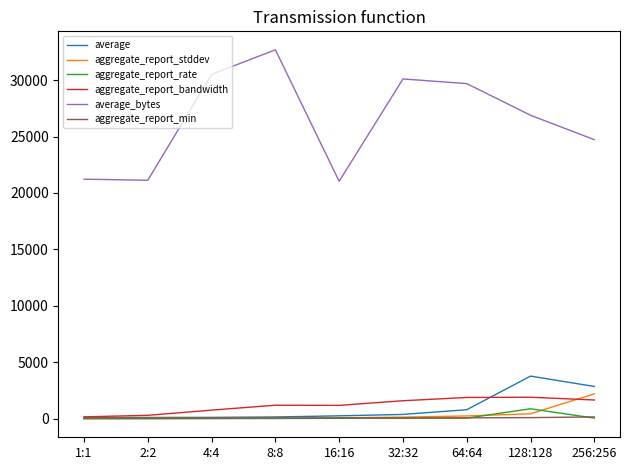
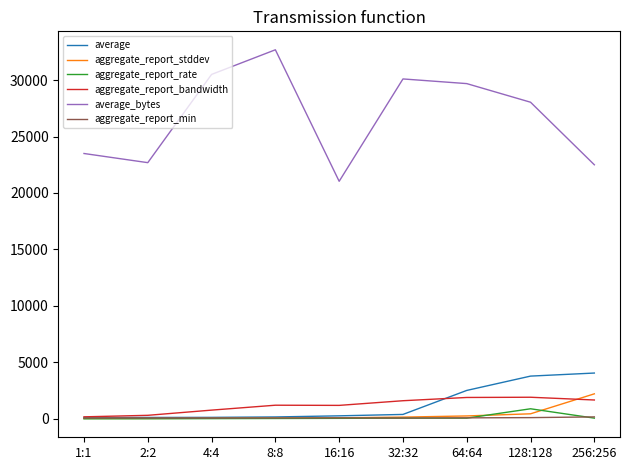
  {
    "average": {
      "32:32": 400,
-     "64:64": 800,
+     "64:64": 2500,
      "128:128": 3800,
-     "256:256": 2900
+     "256:256": 4100
    },
    "aggregate_report_stddev": {
      "128:128": 500,
      "256:256": 2200
    },
    "aggregate_report_rate": {
      "128:128": 900
    },
    "aggregate_report_bandwidth": {
      "4:4": 800,
      "8:8": 1200,
      "16:16": 1200,
      "32:32": 1600,
      "64:64": 1900,
      "128:128": 1900,
      "256:256": 1700
    },
    "average_bytes": {
-     "1:1": 21200,
-     "2:2": 21100,
+     "1:1": 23500,
+     "2:2": 22700,
      "8:8": 32700,
      "16:16": 21000,
      "32:32": 30100,
      "64:64": 29700,
-     "128:128": 26900,
-     "256:256": 24700
+     "128:128": 28000,
+     "256:256": 22500
    },
    "aggregate_report_min": {
      "128:128": 100
    }
  }
